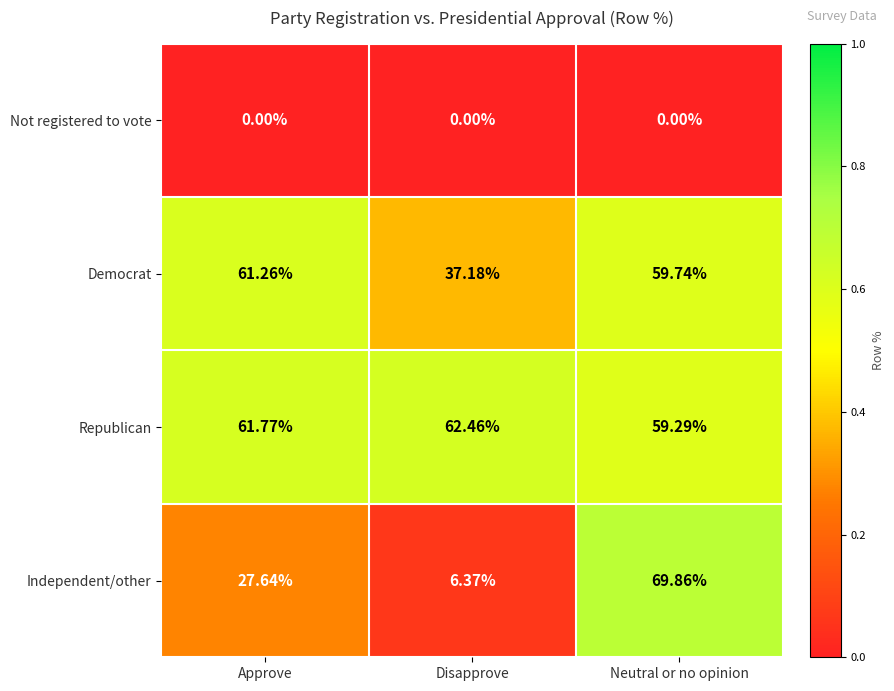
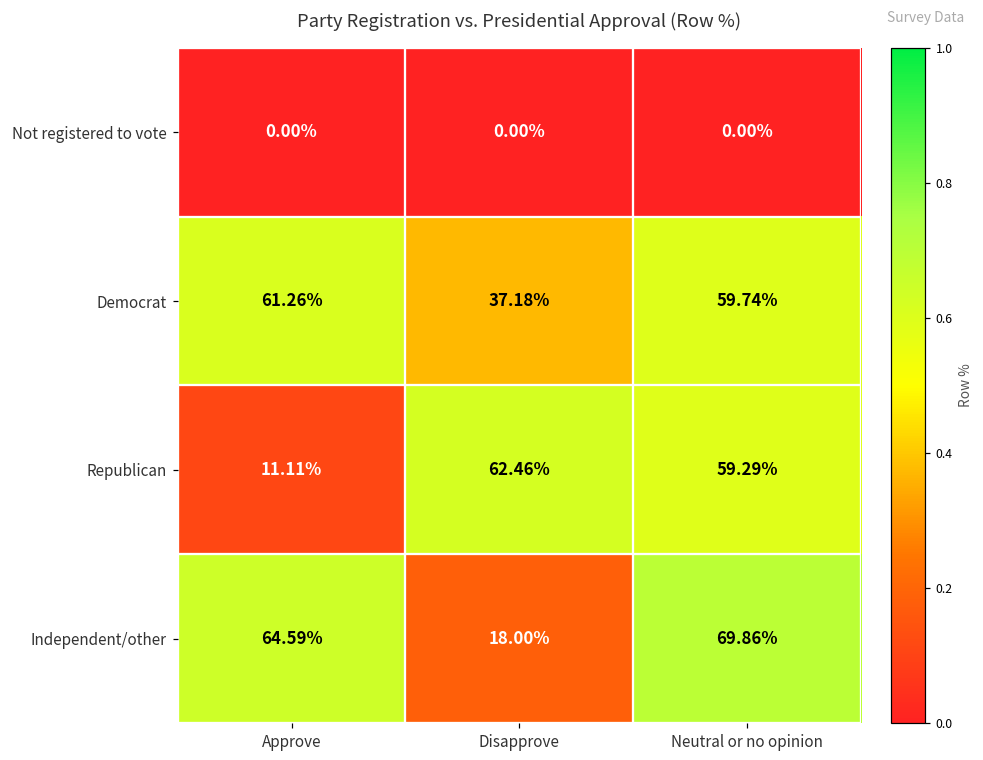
  {
    "Not registered to vote": {
      "Approve": "0.00%",
      "Disapprove": "0.00%",
      "Neutral or no opinion": "0.00%"
    },
    "Democrat": {
      "Approve": "61.26%",
      "Disapprove": "37.18%",
      "Neutral or no opinion": "59.74%"
    },
    "Republican": {
-     "Approve": "61.77%",
+     "Approve": "11.11%",
      "Disapprove": "62.46%",
      "Neutral or no opinion": "59.29%"
    },
    "Independent/other": {
-     "Approve": "27.64%",
-     "Disapprove": "6.37%",
+     "Approve": "64.59%",
+     "Disapprove": "18.00%",
      "Neutral or no opinion": "69.86%"
    }
  }
